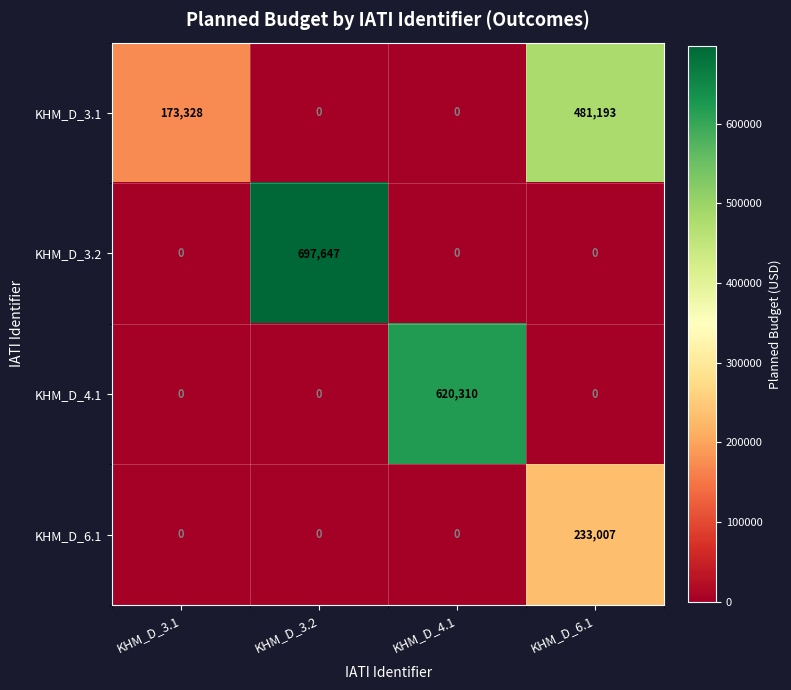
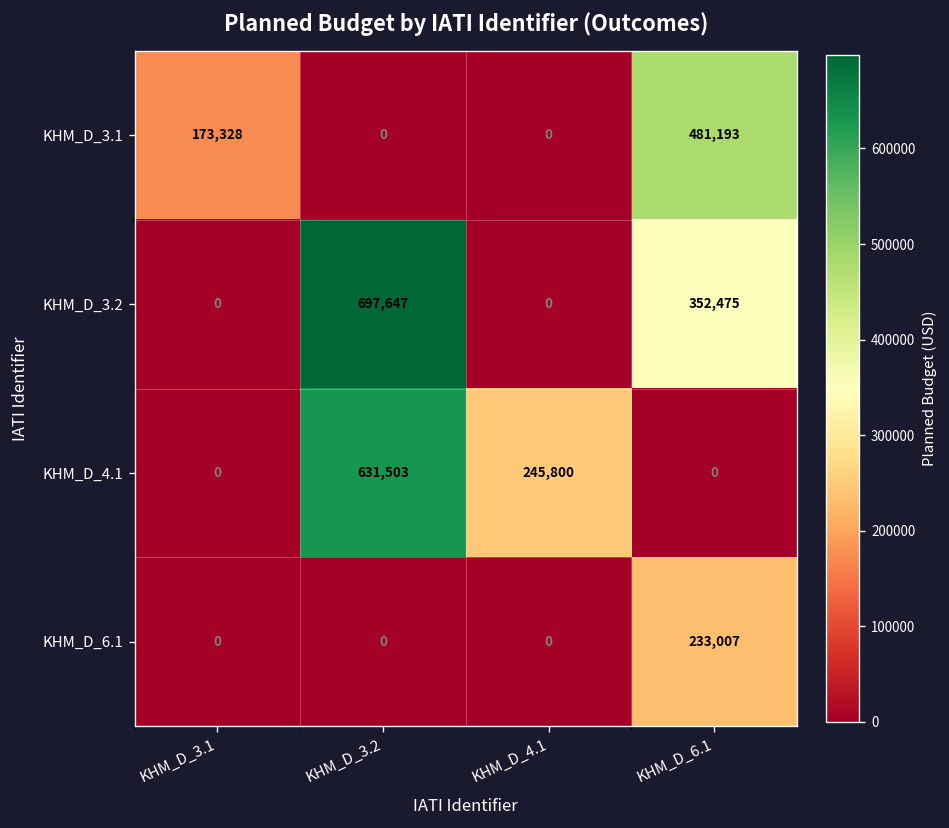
  {
    "KHM_D_3.1": {
      "KHM_D_3.1": "173,328",
      "KHM_D_3.2": "0",
      "KHM_D_4.1": "0",
      "KHM_D_6.1": "481,193"
    },
    "KHM_D_3.2": {
      "KHM_D_3.1": "0",
      "KHM_D_3.2": "697,647",
      "KHM_D_4.1": "0",
-     "KHM_D_6.1": "0"
+     "KHM_D_6.1": "352,475"
    },
    "KHM_D_4.1": {
      "KHM_D_3.1": "0",
-     "KHM_D_3.2": "0",
-     "KHM_D_4.1": "620,310",
+     "KHM_D_3.2": "631,503",
+     "KHM_D_4.1": "245,800",
      "KHM_D_6.1": "0"
    },
    "KHM_D_6.1": {
      "KHM_D_3.1": "0",
      "KHM_D_3.2": "0",
      "KHM_D_4.1": "0",
      "KHM_D_6.1": "233,007"
    }
  }
